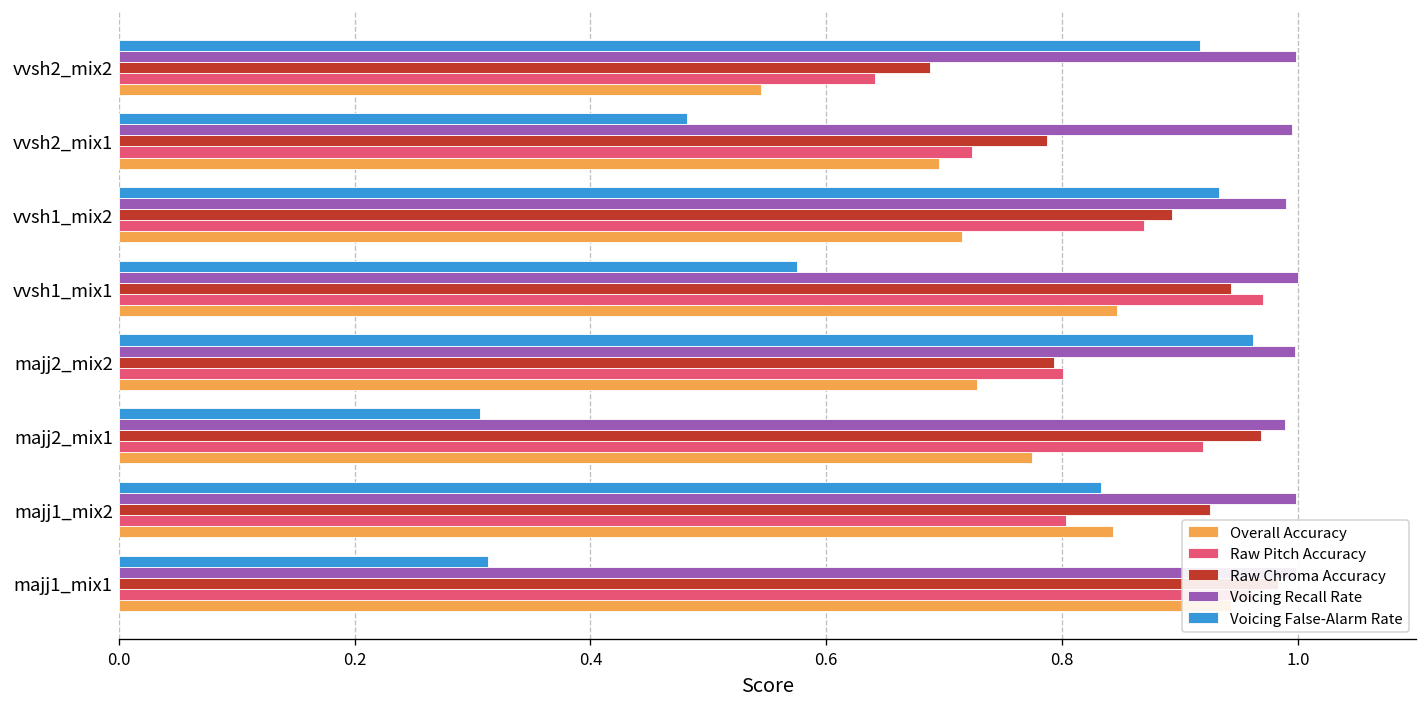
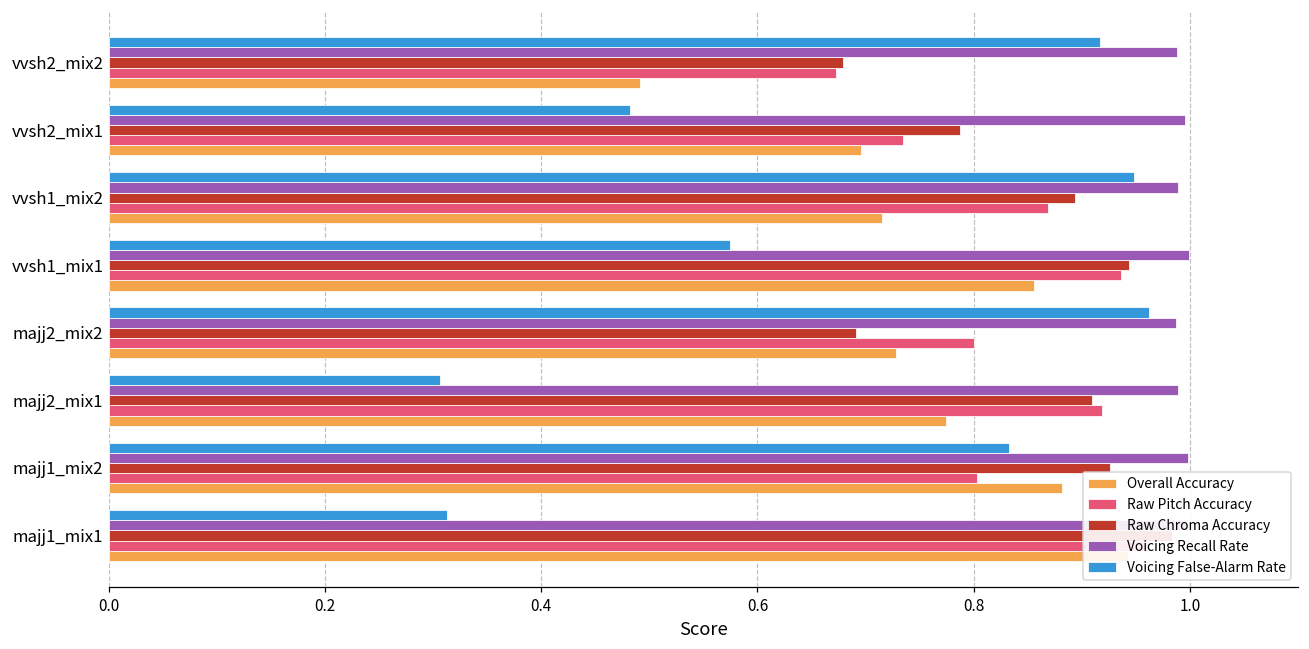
  {
    "Overall Accuracy": {
-     "vvsh2_mix2": 0.54,
+     "vvsh2_mix2": 0.49,
      "vvsh2_mix1": 0.70,
      "vvsh1_mix2": 0.72,
-     "vvsh1_mix1": 0.85,
+     "vvsh1_mix1": 0.86,
      "majj2_mix2": 0.73,
      "majj2_mix1": 0.77,
-     "majj1_mix2": 0.84
+     "majj1_mix2": 0.88
    },
    "Raw Pitch Accuracy": {
-     "vvsh2_mix2": 0.64,
-     "vvsh2_mix1": 0.72,
+     "vvsh2_mix2": 0.67,
+     "vvsh2_mix1": 0.74,
      "vvsh1_mix2": 0.87,
-     "vvsh1_mix1": 0.97,
+     "vvsh1_mix1": 0.94,
      "majj2_mix2": 0.80,
      "majj2_mix1": 0.92,
      "majj1_mix2": 0.80
    },
    "Raw Chroma Accuracy": {
-     "vvsh2_mix2": 0.69,
+     "vvsh2_mix2": 0.68,
      "vvsh2_mix1": 0.79,
      "vvsh1_mix2": 0.89,
      "vvsh1_mix1": 0.94,
-     "majj2_mix2": 0.79,
-     "majj2_mix1": 0.97,
+     "majj2_mix2": 0.69,
+     "majj2_mix1": 0.91,
      "majj1_mix2": 0.93
    },
    "Voicing Recall Rate": {
-     "vvsh2_mix2": 1.00,
+     "vvsh2_mix2": 0.99,
      "vvsh2_mix1": 1.00,
      "vvsh1_mix2": 0.99,
      "vvsh1_mix1": 1.00,
-     "majj2_mix2": 1.00,
+     "majj2_mix2": 0.99,
      "majj2_mix1": 0.99,
      "majj1_mix2": 1.00
    },
    "Voicing False-Alarm Rate": {
      "vvsh2_mix2": 0.92,
      "vvsh2_mix1": 0.48,
-     "vvsh1_mix2": 0.93,
+     "vvsh1_mix2": 0.95,
      "vvsh1_mix1": 0.57,
      "majj2_mix2": 0.96,
      "majj2_mix1": 0.31,
      "majj1_mix2": 0.83,
      "majj1_mix1": 0.31
    }
  }
